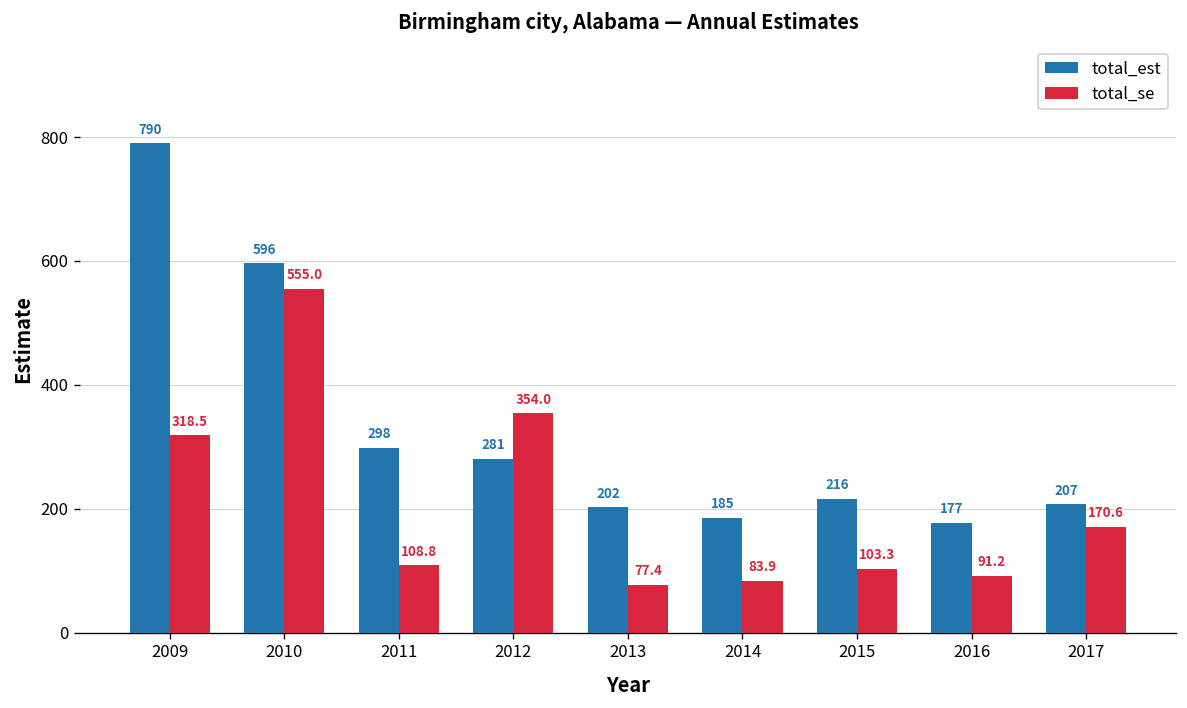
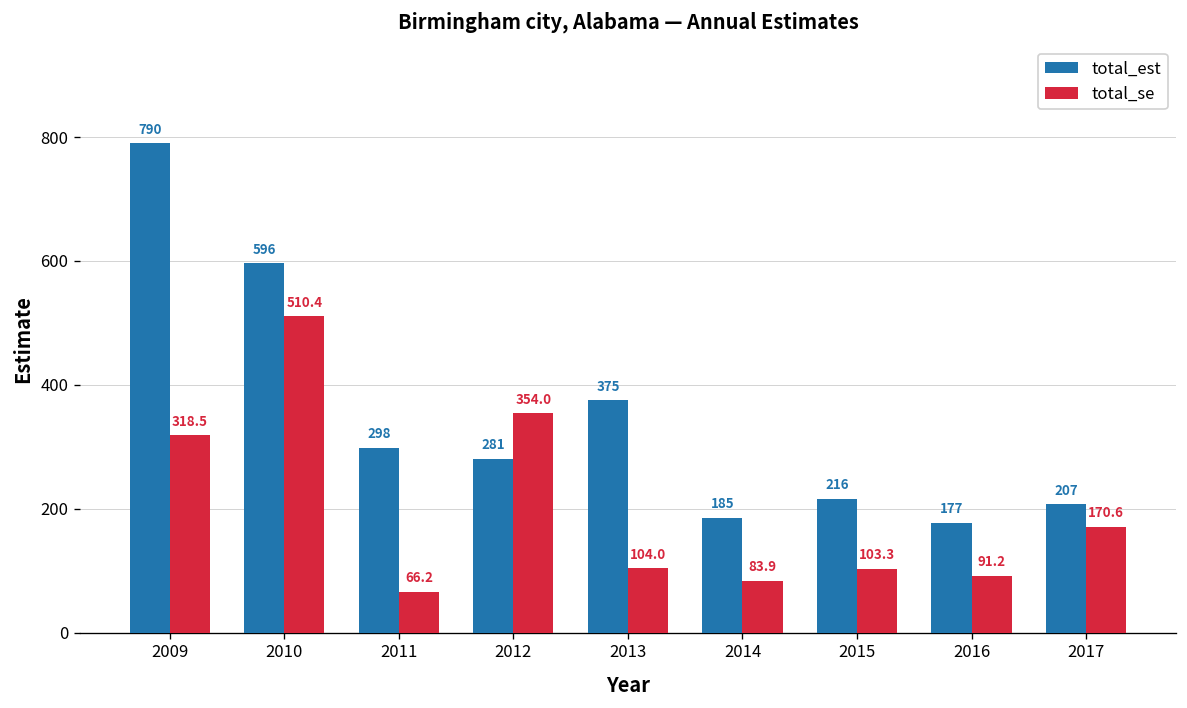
  {
    "total_est": {
      "2009": 790,
      "2010": 596,
      "2011": 298,
      "2012": 281,
-     "2013": 202,
+     "2013": 375,
      "2014": 185,
      "2015": 216,
      "2016": 177,
      "2017": 207
    },
    "total_se": {
      "2009": 318.5,
-     "2010": 555.0,
-     "2011": 108.8,
+     "2010": 510.4,
+     "2011": 66.2,
      "2012": 354.0,
-     "2013": 77.4,
+     "2013": 104.0,
      "2014": 83.9,
      "2015": 103.3,
      "2016": 91.2,
      "2017": 170.6
    }
  }
